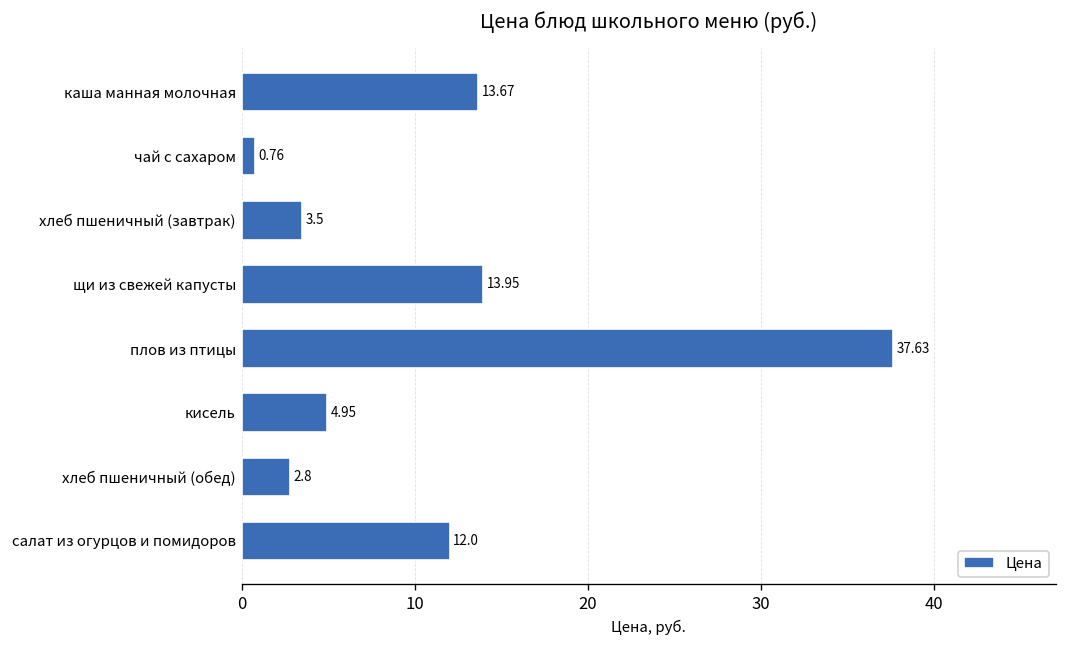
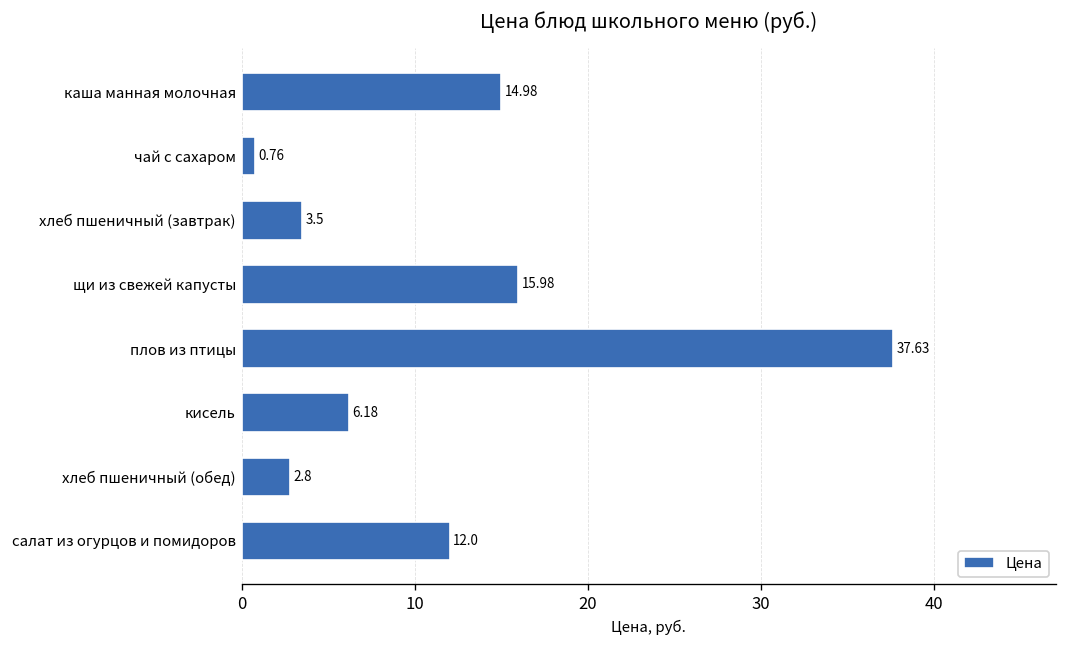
  {
-   "каша манная молочная": 13.67,
+   "каша манная молочная": 14.98,
    "чай с сахаром": 0.76,
    "хлеб пшеничный (завтрак)": 3.5,
-   "щи из свежей капусты": 13.95,
+   "щи из свежей капусты": 15.98,
    "плов из птицы": 37.63,
-   "кисель": 4.95,
+   "кисель": 6.18,
    "хлеб пшеничный (обед)": 2.8,
    "салат из огурцов и помидоров": 12.0
  }
